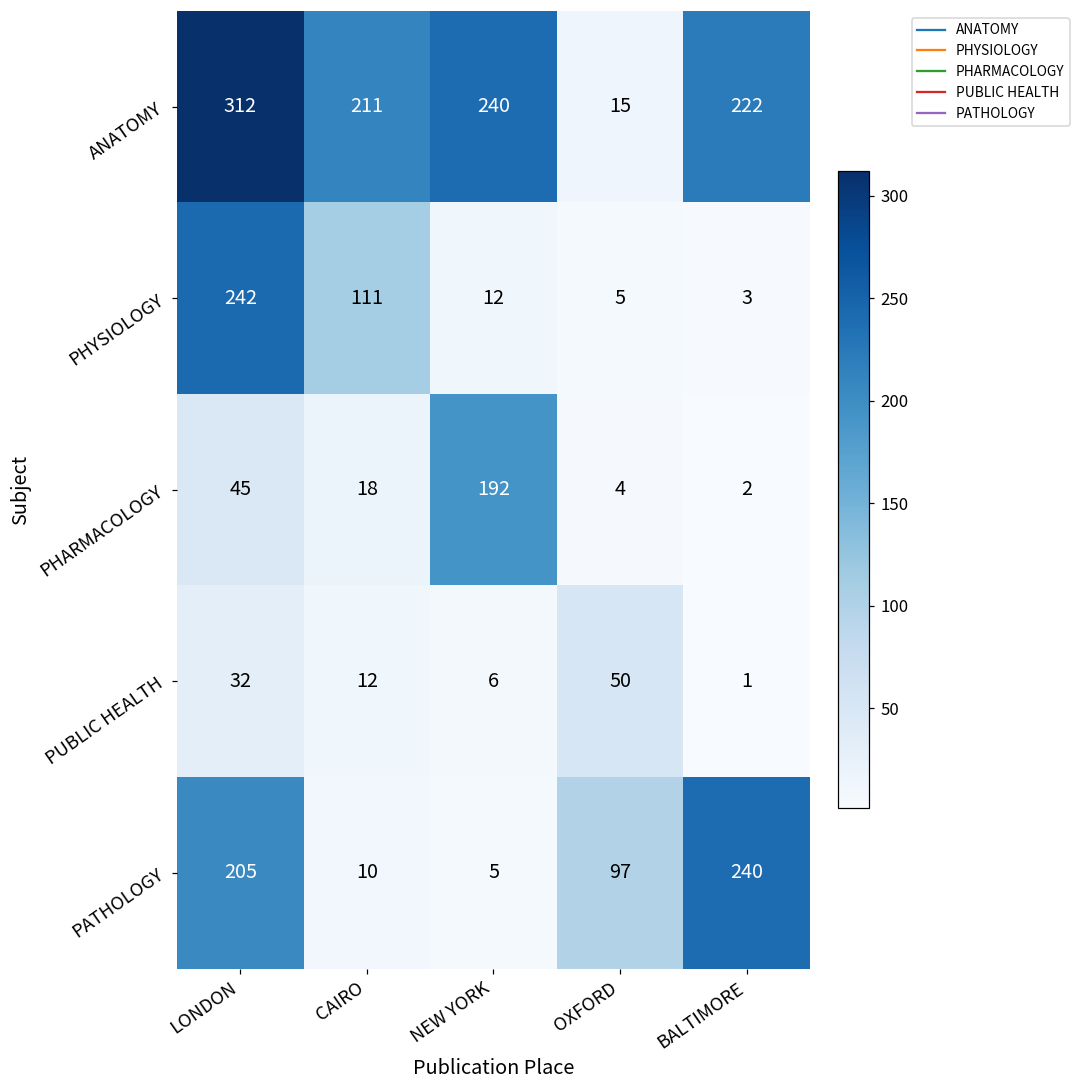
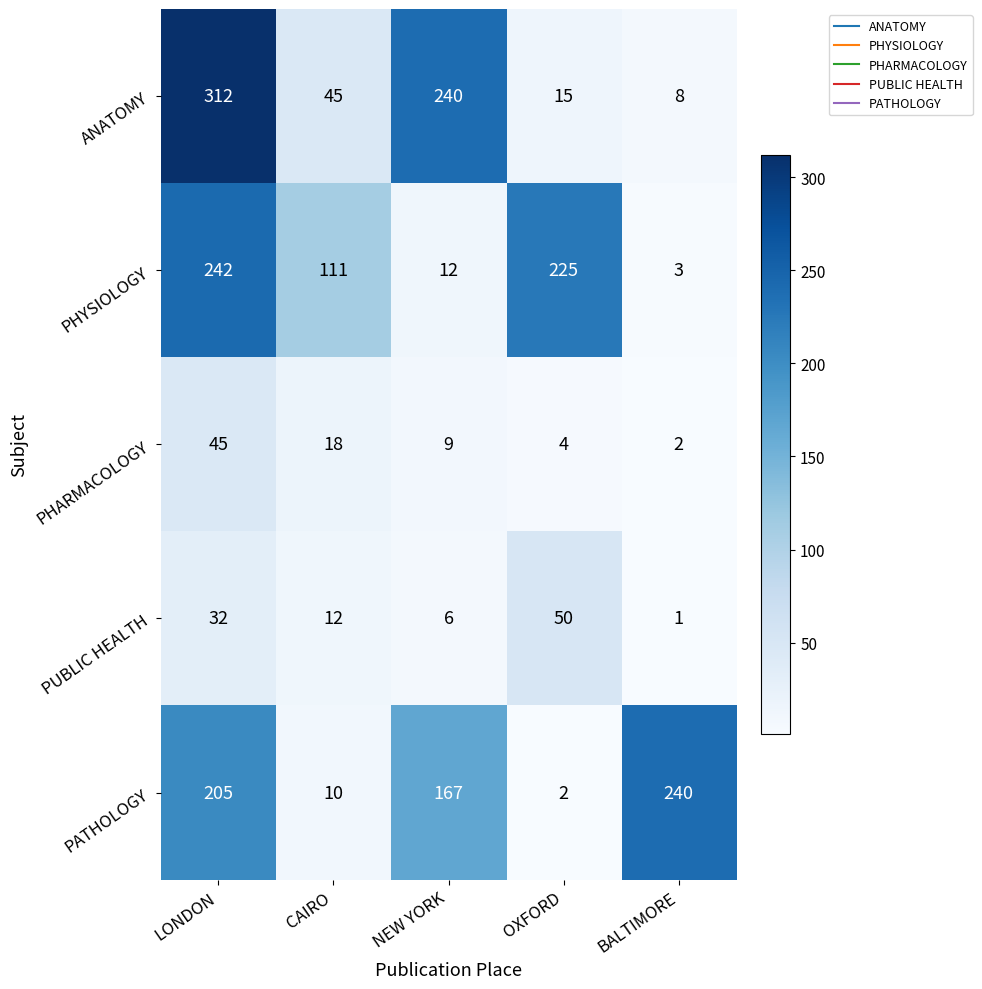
  {
    "ANATOMY": {
      "LONDON": 312,
-     "CAIRO": 211,
+     "CAIRO": 45,
      "NEW YORK": 240,
      "OXFORD": 15,
-     "BALTIMORE": 222
+     "BALTIMORE": 8
    },
    "PHYSIOLOGY": {
      "LONDON": 242,
      "CAIRO": 111,
      "NEW YORK": 12,
-     "OXFORD": 5,
+     "OXFORD": 225,
      "BALTIMORE": 3
    },
    "PHARMACOLOGY": {
      "LONDON": 45,
      "CAIRO": 18,
-     "NEW YORK": 192,
+     "NEW YORK": 9,
      "OXFORD": 4,
      "BALTIMORE": 2
    },
    "PUBLIC HEALTH": {
      "LONDON": 32,
      "CAIRO": 12,
      "NEW YORK": 6,
      "OXFORD": 50,
      "BALTIMORE": 1
    },
    "PATHOLOGY": {
      "LONDON": 205,
      "CAIRO": 10,
-     "NEW YORK": 5,
-     "OXFORD": 97,
+     "NEW YORK": 167,
+     "OXFORD": 2,
      "BALTIMORE": 240
    }
  }
